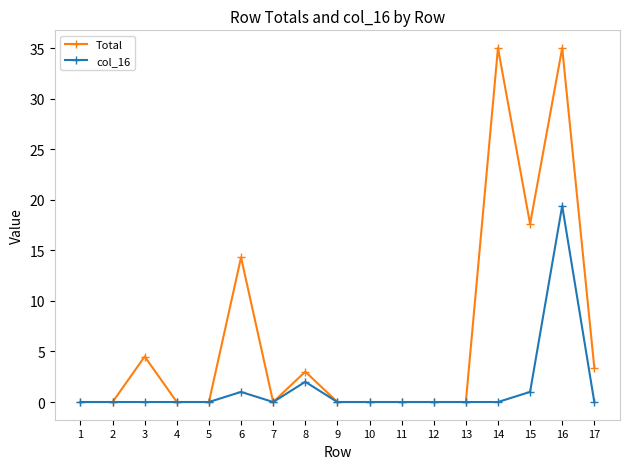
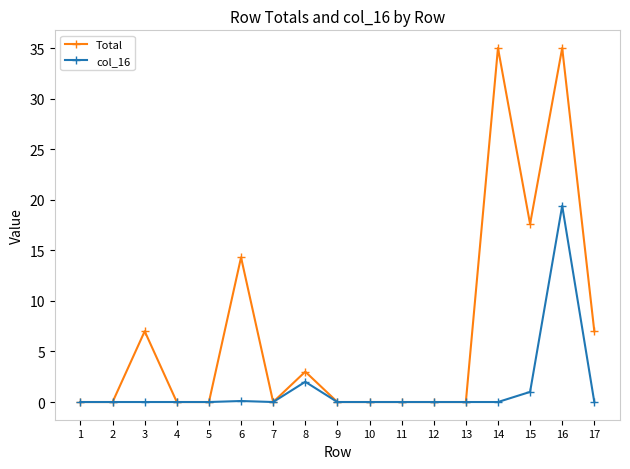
  {
    "Total": {
-     "3": 4.5,
+     "3": 7.0,
      "6": 14.3,
      "8": 3.0,
      "14": 35.0,
      "15": 17.6,
      "16": 35.0,
-     "17": 3.4
+     "17": 7.0
    },
    "col_16": {
      "3": 0.0,
-     "6": 1.0,
+     "6": 0.1,
      "8": 2.0,
      "14": 0.0,
      "15": 1.0,
      "16": 19.4,
      "17": 0.0
    }
  }
